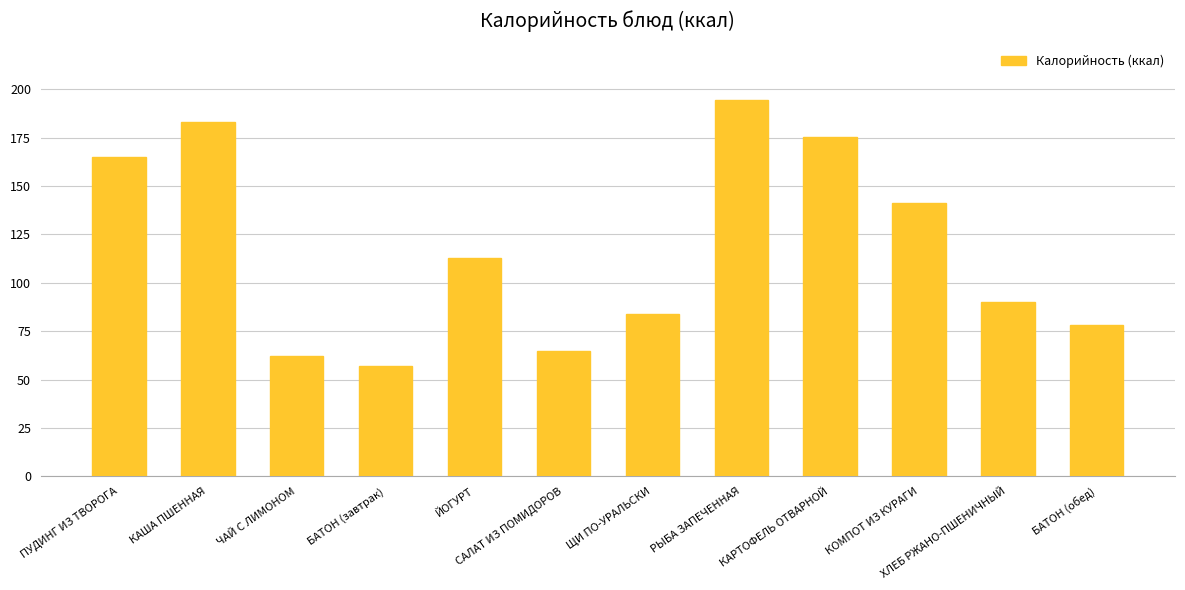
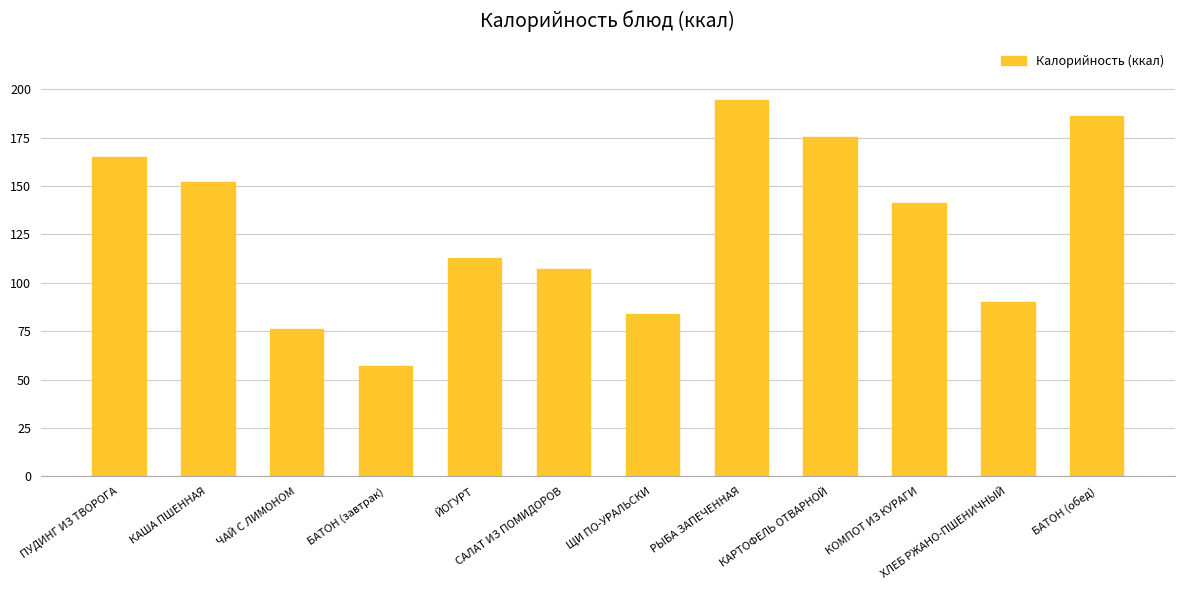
  {
    "ПУДИНГ ИЗ ТВОРОГА": 165,
-   "КАША ПШЕННАЯ": 183,
-   "ЧАЙ С ЛИМОНОМ": 62,
+   "КАША ПШЕННАЯ": 152,
+   "ЧАЙ С ЛИМОНОМ": 76,
    "БАТОН (завтрак)": 57,
    "ЙОГУРТ": 113,
-   "САЛАТ ИЗ ПОМИДОРОВ": 65,
+   "САЛАТ ИЗ ПОМИДОРОВ": 107,
    "ЩИ ПО-УРАЛЬСКИ": 84,
    "РЫБА ЗАПЕЧЕННАЯ": 194,
    "КАРТОФЕЛЬ ОТВАРНОЙ": 176,
    "КОМПОТ ИЗ КУРАГИ": 141,
    "ХЛЕБ РЖАНО-ПШЕНИЧНЫЙ": 90,
-   "БАТОН (обед)": 78
+   "БАТОН (обед)": 186
  }
